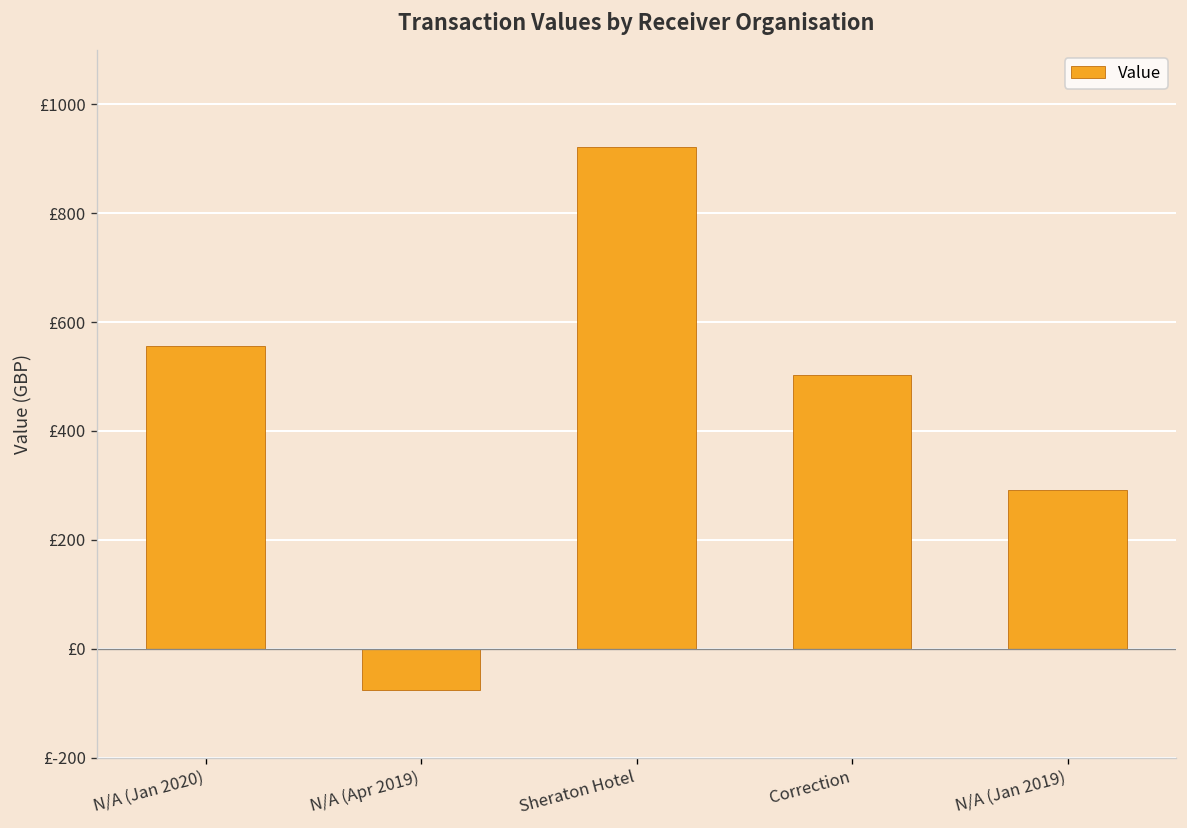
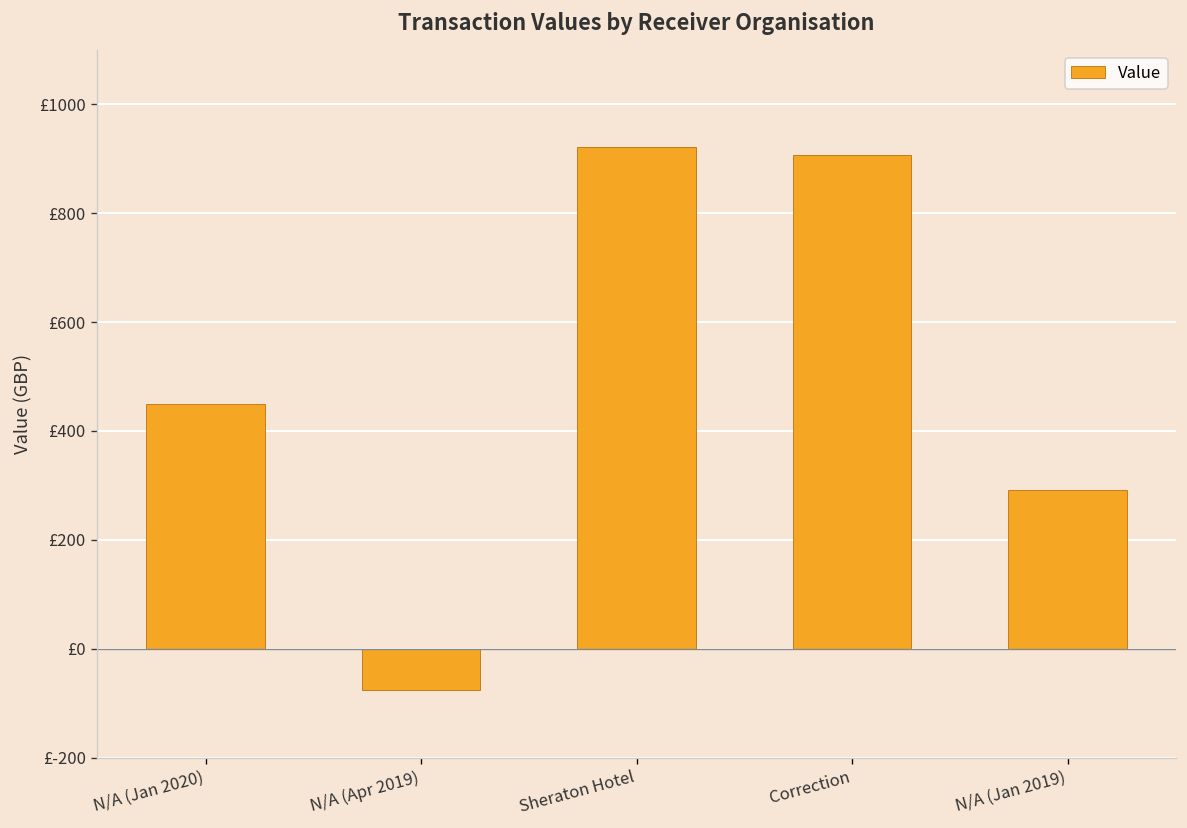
  {
-   "N/A (Jan 2020)": "£560",
+   "N/A (Jan 2020)": "£450",
    "N/A (Apr 2019)": "£-80",
    "Sheraton Hotel": "£920",
-   "Correction": "£500",
+   "Correction": "£910",
    "N/A (Jan 2019)": "£290"
  }
